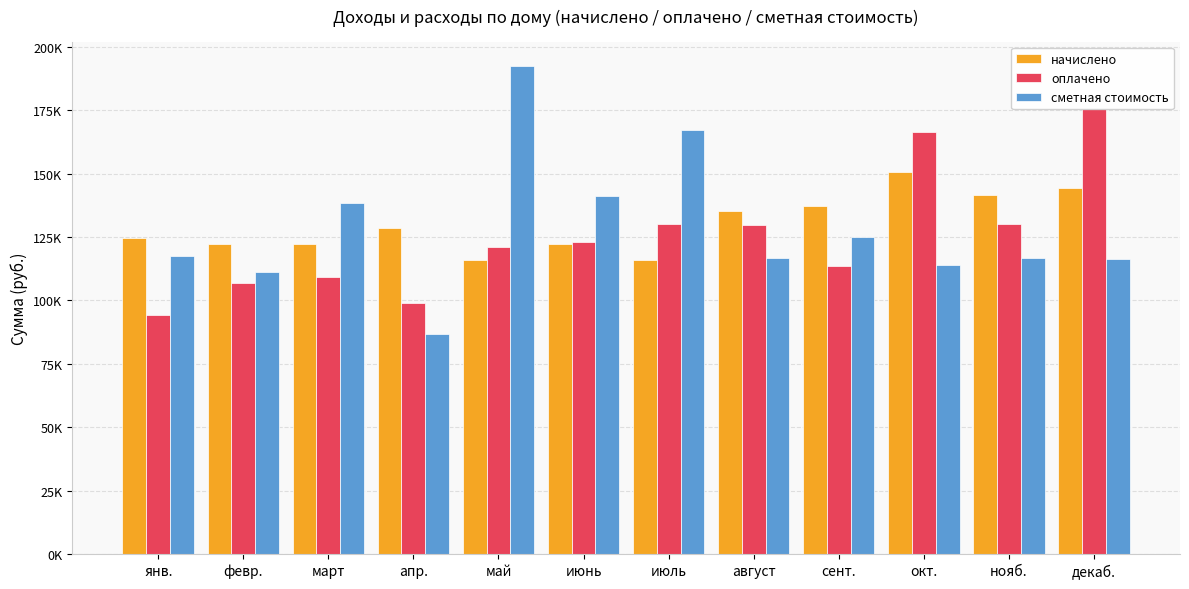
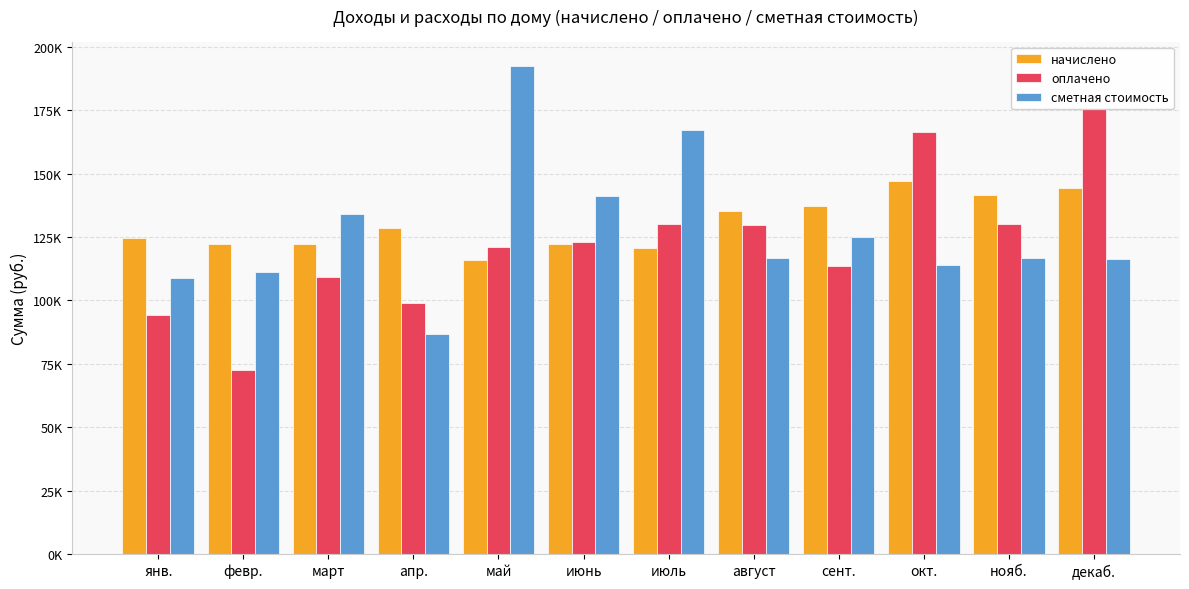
  {
    "начислено": {
      "янв.": 125000,
      "февр.": 122000,
      "март": 122000,
      "апр.": 129000,
      "май": 116000,
      "июнь": 122000,
-     "июль": 116000,
+     "июль": 121000,
      "август": 135000,
      "сент.": 137000,
-     "окт.": 150000,
+     "окт.": 147000,
      "нояб.": 141000,
      "декаб.": 144000
    },
    "оплачено": {
      "янв.": 94000,
-     "февр.": 107000,
+     "февр.": 72000,
      "март": 109000,
      "апр.": 99000,
      "май": 121000,
      "июнь": 123000,
      "июль": 130000,
      "август": 130000,
      "сент.": 114000,
      "окт.": 166000,
      "нояб.": 130000
    },
    "сметная стоимость": {
-     "янв.": 117000,
+     "янв.": 109000,
      "февр.": 111000,
-     "март": 138000,
+     "март": 134000,
      "апр.": 87000,
      "май": 192000,
      "июнь": 141000,
      "июль": 167000,
      "август": 117000,
      "сент.": 125000,
      "окт.": 114000,
      "нояб.": 117000,
      "декаб.": 116000
    }
  }
